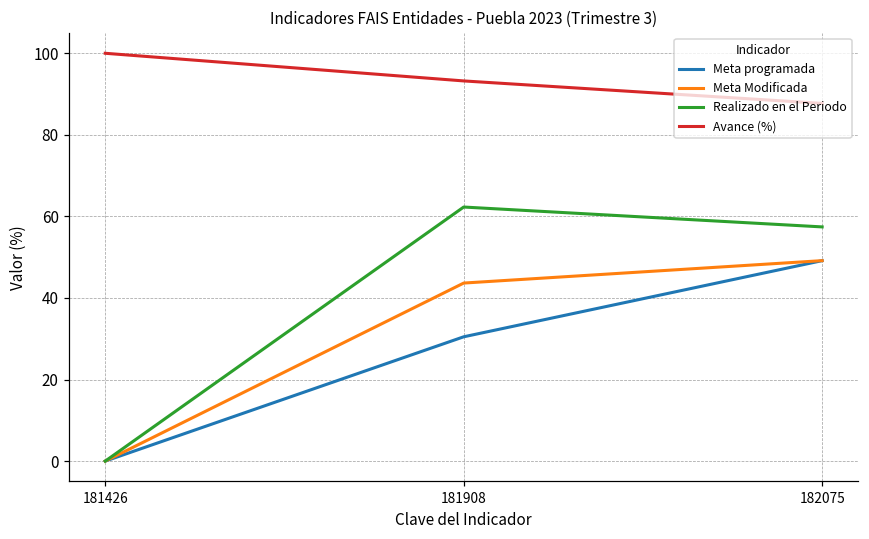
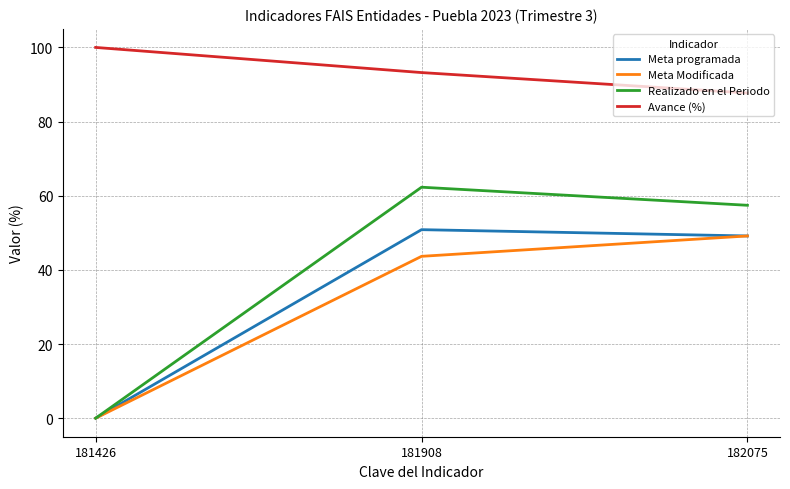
  {
    "Meta programada": {
-     "181908": 30
+     "181908": 51
    },
    "Meta Modificada": {
      "181908": 44
    },
    "Realizado en el Periodo": {
      "181908": 62,
      "182075": 57
    },
    "Avance (%)": {
      "181426": 100,
      "181908": 93
    }
  }
